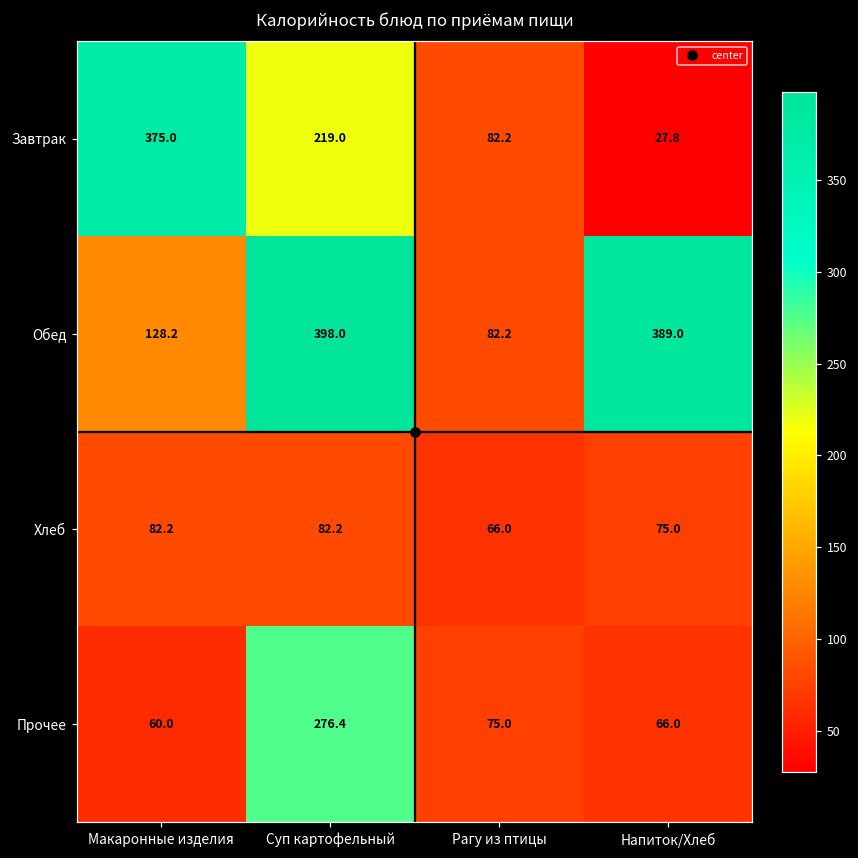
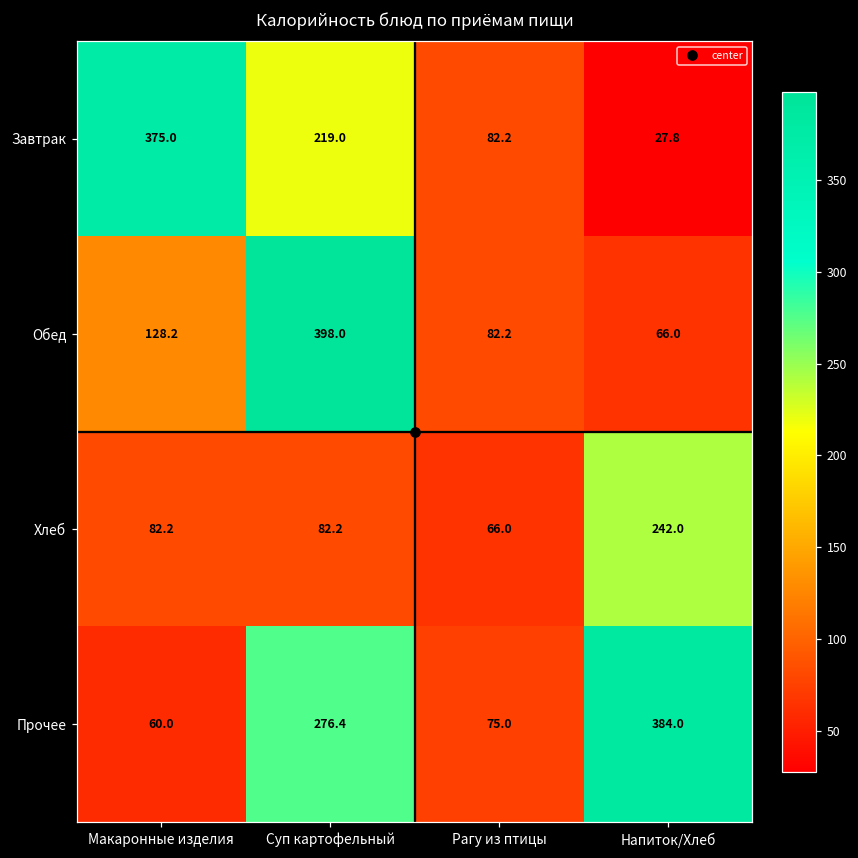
  {
    "Завтрак": {
      "Макаронные изделия": 375.0,
      "Суп картофельный": 219.0,
      "Рагу из птицы": 82.2,
      "Напиток/Хлеб": 27.8
    },
    "Обед": {
      "Макаронные изделия": 128.2,
      "Суп картофельный": 398.0,
      "Рагу из птицы": 82.2,
-     "Напиток/Хлеб": 389.0
+     "Напиток/Хлеб": 66.0
    },
    "Хлеб": {
      "Макаронные изделия": 82.2,
      "Суп картофельный": 82.2,
      "Рагу из птицы": 66.0,
-     "Напиток/Хлеб": 75.0
+     "Напиток/Хлеб": 242.0
    },
    "Прочее": {
      "Макаронные изделия": 60.0,
      "Суп картофельный": 276.4,
      "Рагу из птицы": 75.0,
-     "Напиток/Хлеб": 66.0
+     "Напиток/Хлеб": 384.0
    }
  }
